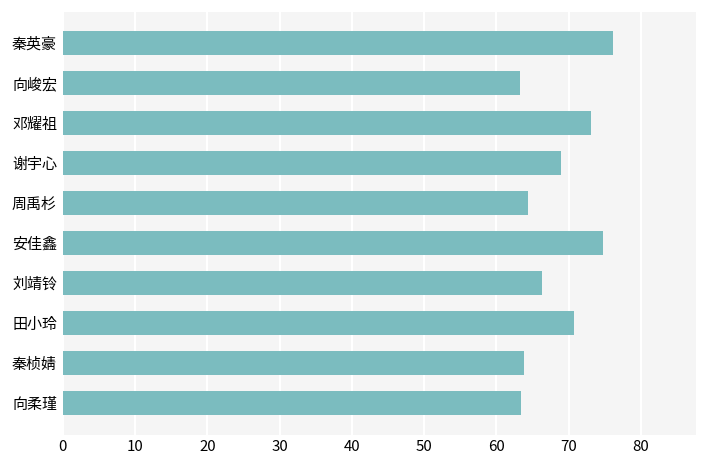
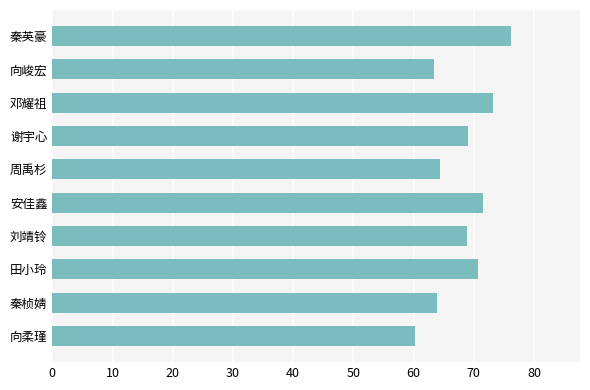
  {
    "秦英豪": 76,
    "向峻宏": 63,
    "邓耀祖": 73,
    "谢宇心": 69,
    "周禹杉": 64,
-   "安佳鑫": 75,
-   "刘靖铃": 66,
+   "安佳鑫": 72,
+   "刘靖铃": 69,
    "田小玲": 71,
    "秦桢婧": 64,
-   "向柔瑾": 63
+   "向柔瑾": 60
  }
